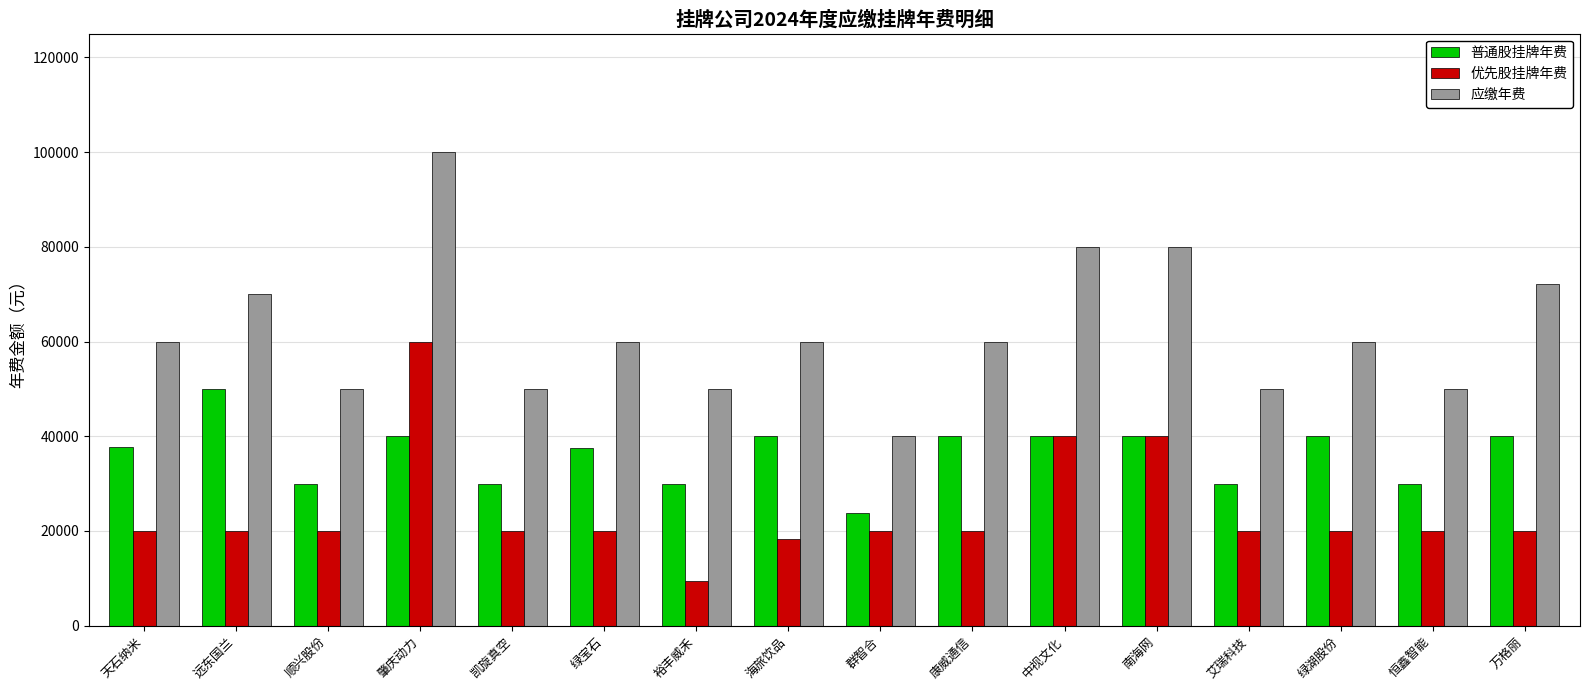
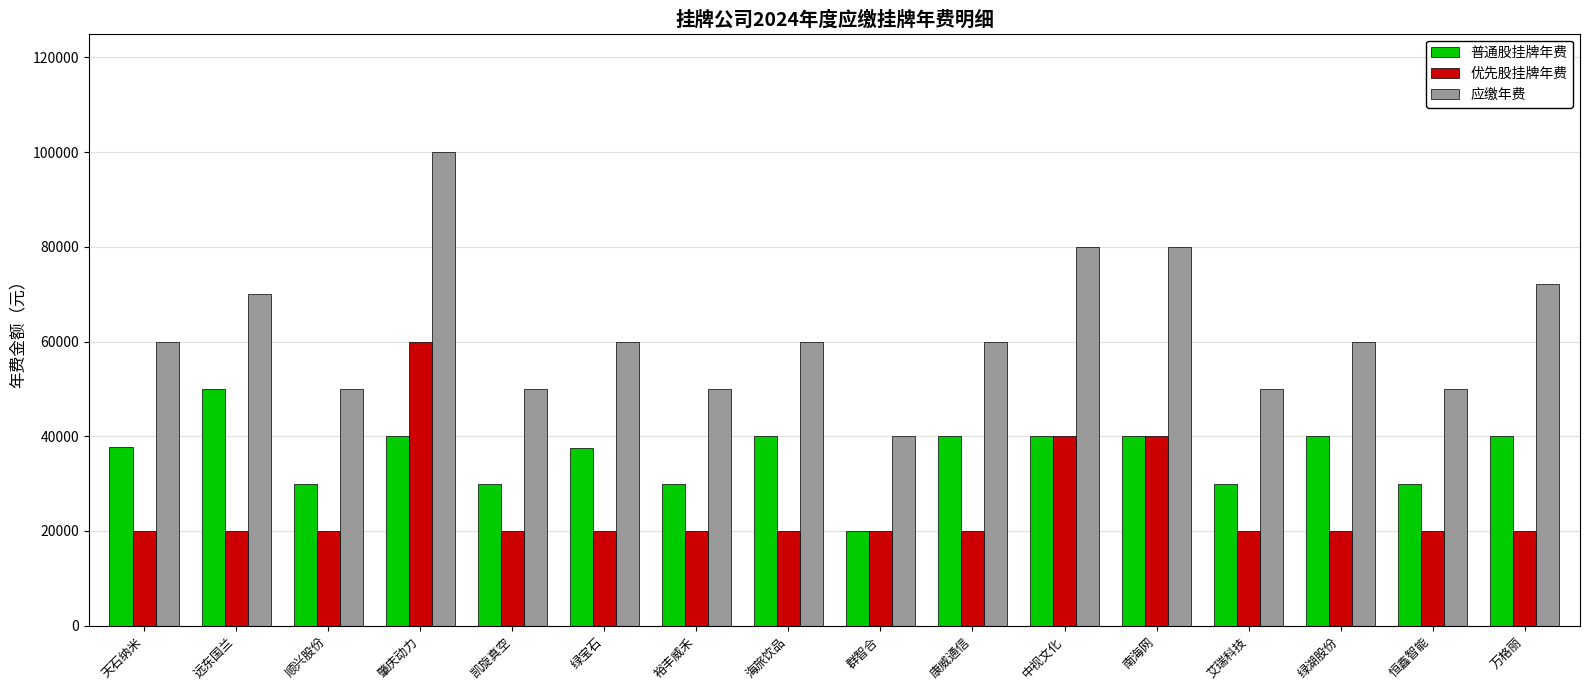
  {
    "普通股挂牌年费": {
      "天石纳米": 38000,
      "远东国兰": 50000,
      "顺兴股份": 30000,
      "肇庆动力": 40000,
      "凯旋真空": 30000,
      "绿宝石": 38000,
      "裕丰威禾": 30000,
      "海旅饮品": 40000,
-     "群智合": 24000,
+     "群智合": 20000,
      "康威通信": 40000,
      "中视文化": 40000,
      "南海网": 40000,
      "艾瑞科技": 30000,
      "绿湖股份": 40000,
      "恒鑫智能": 30000,
      "万格丽": 40000
    },
    "优先股挂牌年费": {
      "天石纳米": 20000,
      "远东国兰": 20000,
      "顺兴股份": 20000,
      "肇庆动力": 60000,
      "凯旋真空": 20000,
      "绿宝石": 20000,
-     "裕丰威禾": 9000,
-     "海旅饮品": 18000,
+     "裕丰威禾": 20000,
+     "海旅饮品": 20000,
      "群智合": 20000,
      "康威通信": 20000,
      "中视文化": 40000,
      "南海网": 40000,
      "艾瑞科技": 20000,
      "绿湖股份": 20000,
      "恒鑫智能": 20000,
      "万格丽": 20000
    },
    "应缴年费": {
      "天石纳米": 60000,
      "远东国兰": 70000,
      "顺兴股份": 50000,
      "肇庆动力": 100000,
      "凯旋真空": 50000,
      "绿宝石": 60000,
      "裕丰威禾": 50000,
      "海旅饮品": 60000,
      "群智合": 40000,
      "康威通信": 60000,
      "中视文化": 80000,
      "南海网": 80000,
      "艾瑞科技": 50000,
      "绿湖股份": 60000,
      "恒鑫智能": 50000,
      "万格丽": 72000
    }
  }
